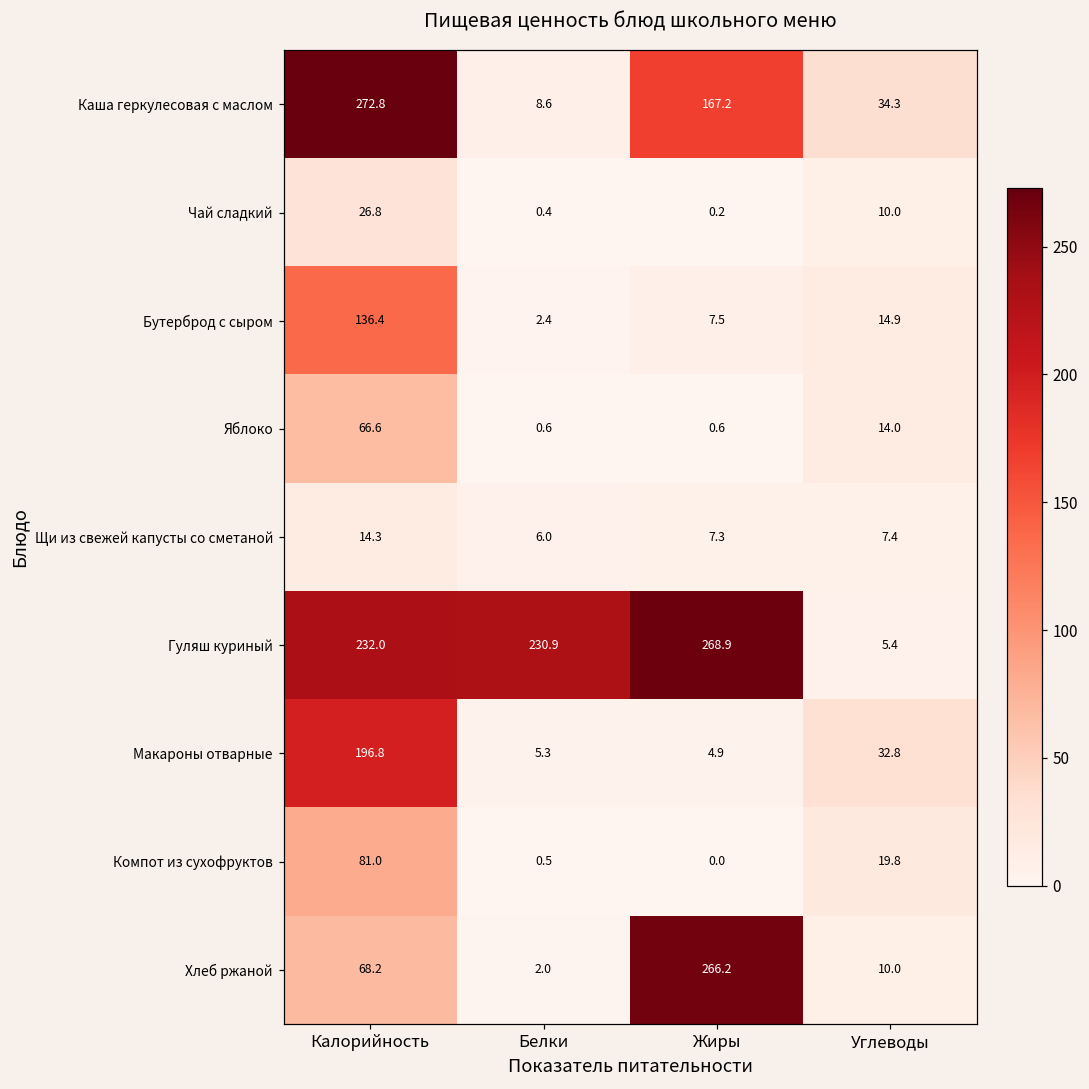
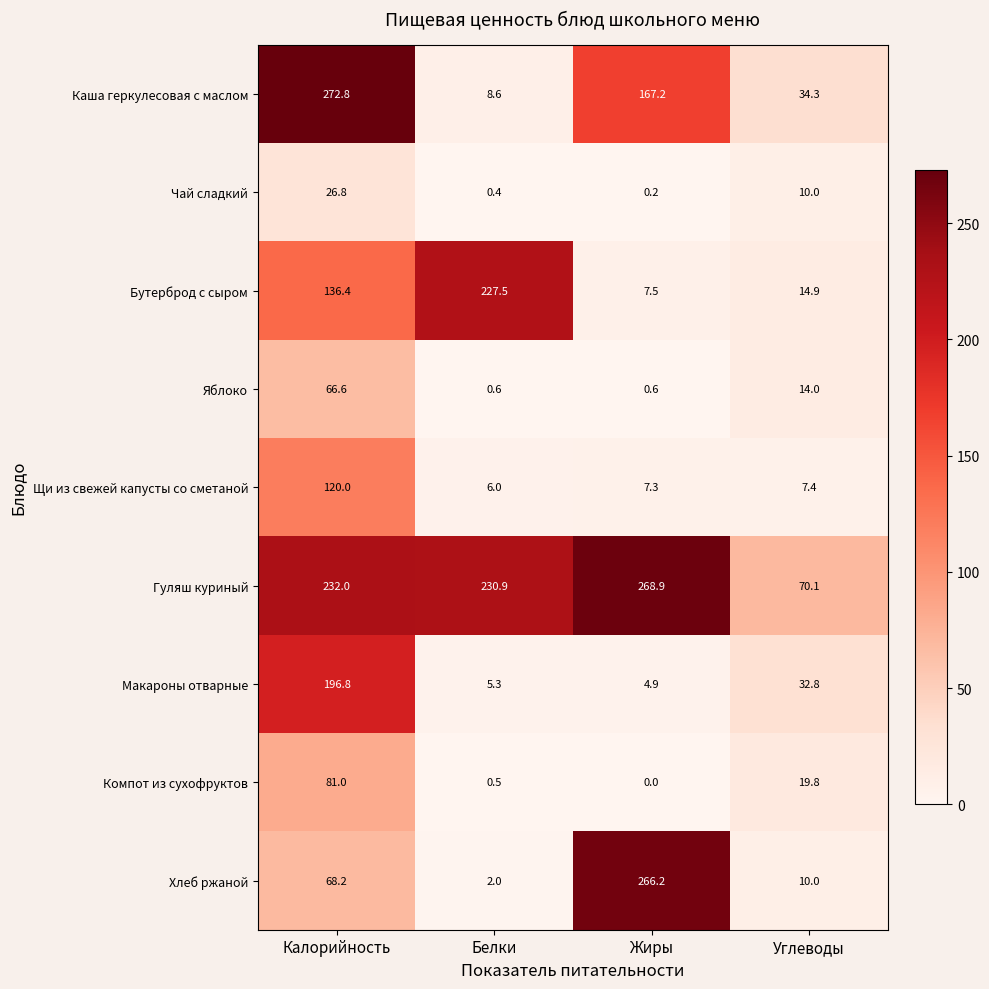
  {
    "Каша геркулесовая с маслом": {
      "Калорийность": 272.8,
      "Белки": 8.6,
      "Жиры": 167.2,
      "Углеводы": 34.3
    },
    "Чай сладкий": {
      "Калорийность": 26.8,
      "Белки": 0.4,
      "Жиры": 0.2,
      "Углеводы": 10.0
    },
    "Бутерброд с сыром": {
      "Калорийность": 136.4,
-     "Белки": 2.4,
+     "Белки": 227.5,
      "Жиры": 7.5,
      "Углеводы": 14.9
    },
    "Яблоко": {
      "Калорийность": 66.6,
      "Белки": 0.6,
      "Жиры": 0.6,
      "Углеводы": 14.0
    },
    "Щи из свежей капусты со сметаной": {
-     "Калорийность": 14.3,
+     "Калорийность": 120.0,
      "Белки": 6.0,
      "Жиры": 7.3,
      "Углеводы": 7.4
    },
    "Гуляш куриный": {
      "Калорийность": 232.0,
      "Белки": 230.9,
      "Жиры": 268.9,
-     "Углеводы": 5.4
+     "Углеводы": 70.1
    },
    "Макароны отварные": {
      "Калорийность": 196.8,
      "Белки": 5.3,
      "Жиры": 4.9,
      "Углеводы": 32.8
    },
    "Компот из сухофруктов": {
      "Калорийность": 81.0,
      "Белки": 0.5,
      "Жиры": 0.0,
      "Углеводы": 19.8
    },
    "Хлеб ржаной": {
      "Калорийность": 68.2,
      "Белки": 2.0,
      "Жиры": 266.2,
      "Углеводы": 10.0
    }
  }
